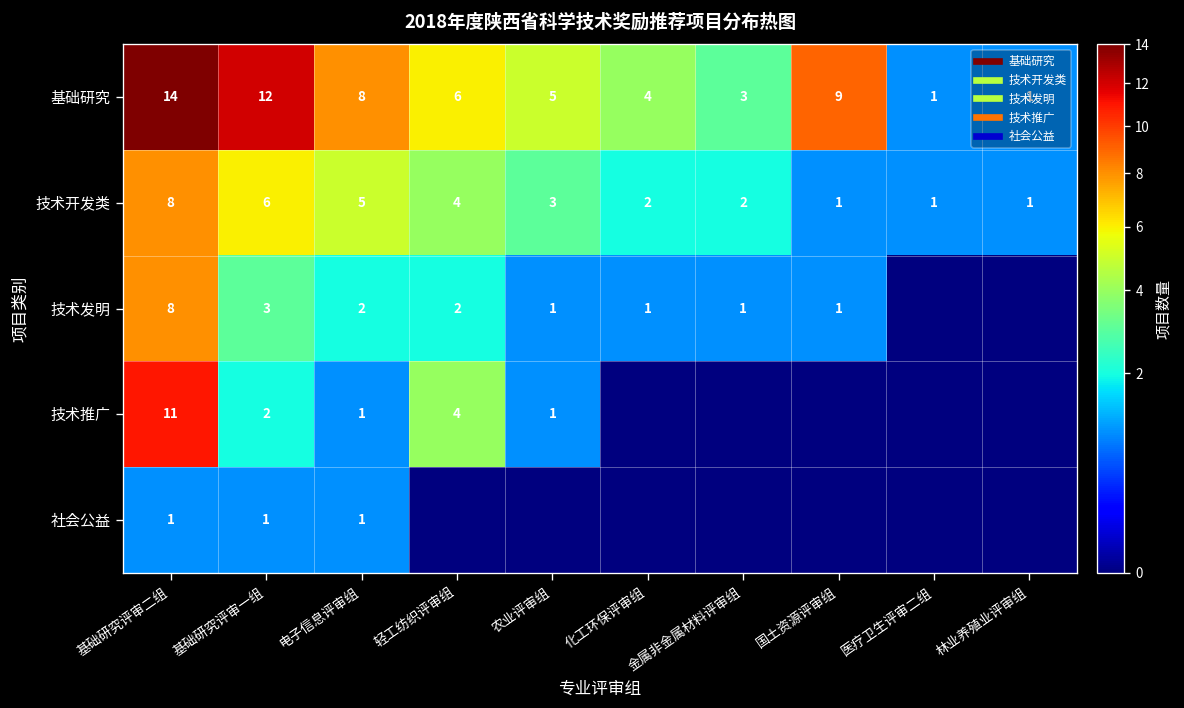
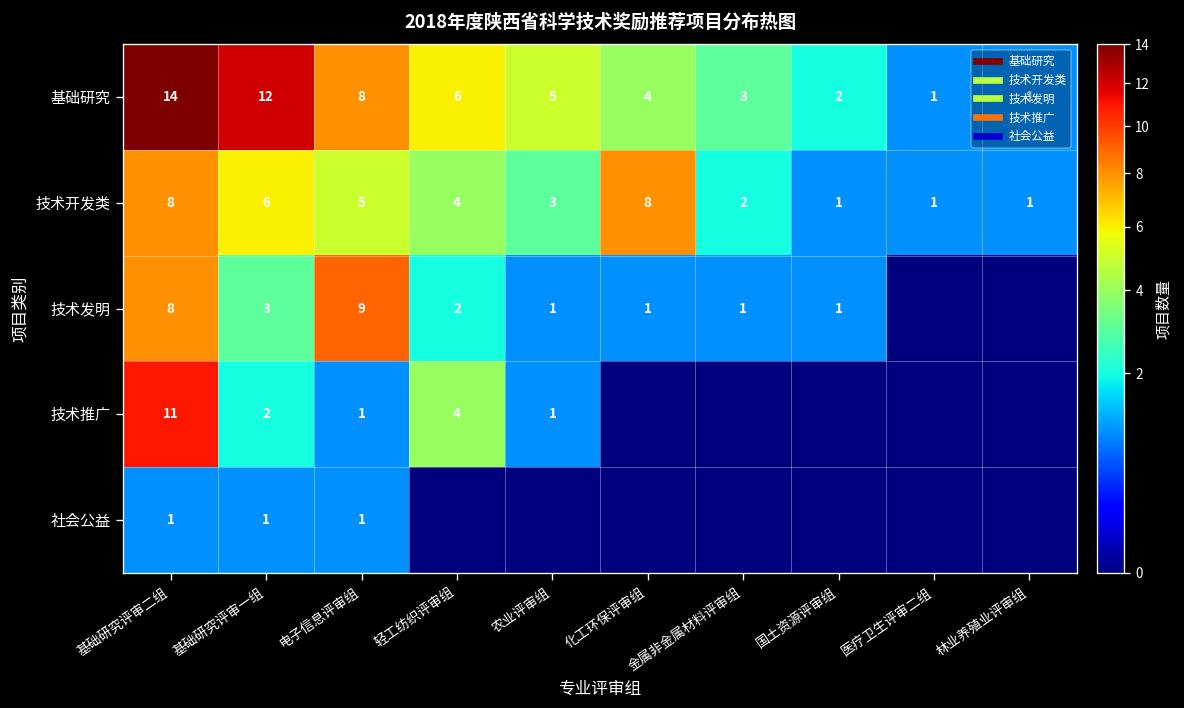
  {
    "基础研究": {
      "基础研究评审二组": 14,
      "基础研究评审一组": 12,
      "电子信息评审组": 8,
      "轻工纺织评审组": 6,
      "农业评审组": 5,
      "化工环保评审组": 4,
      "金属非金属材料评审组": 3,
-     "国土资源评审组": 9,
+     "国土资源评审组": 2,
      "医疗卫生评审二组": 1
    },
    "技术开发类": {
      "基础研究评审二组": 8,
      "基础研究评审一组": 6,
      "电子信息评审组": 5,
      "轻工纺织评审组": 4,
      "农业评审组": 3,
-     "化工环保评审组": 2,
+     "化工环保评审组": 8,
      "金属非金属材料评审组": 2,
      "国土资源评审组": 1,
      "医疗卫生评审二组": 1,
      "林业养殖业评审组": 1
    },
    "技术发明": {
      "基础研究评审二组": 8,
      "基础研究评审一组": 3,
-     "电子信息评审组": 2,
+     "电子信息评审组": 9,
      "轻工纺织评审组": 2,
      "农业评审组": 1,
      "化工环保评审组": 1,
      "金属非金属材料评审组": 1,
      "国土资源评审组": 1
    },
    "技术推广": {
      "基础研究评审二组": 11,
      "基础研究评审一组": 2,
      "电子信息评审组": 1,
      "轻工纺织评审组": 4,
      "农业评审组": 1
    },
    "社会公益": {
      "基础研究评审二组": 1,
      "基础研究评审一组": 1,
      "电子信息评审组": 1
    }
  }
